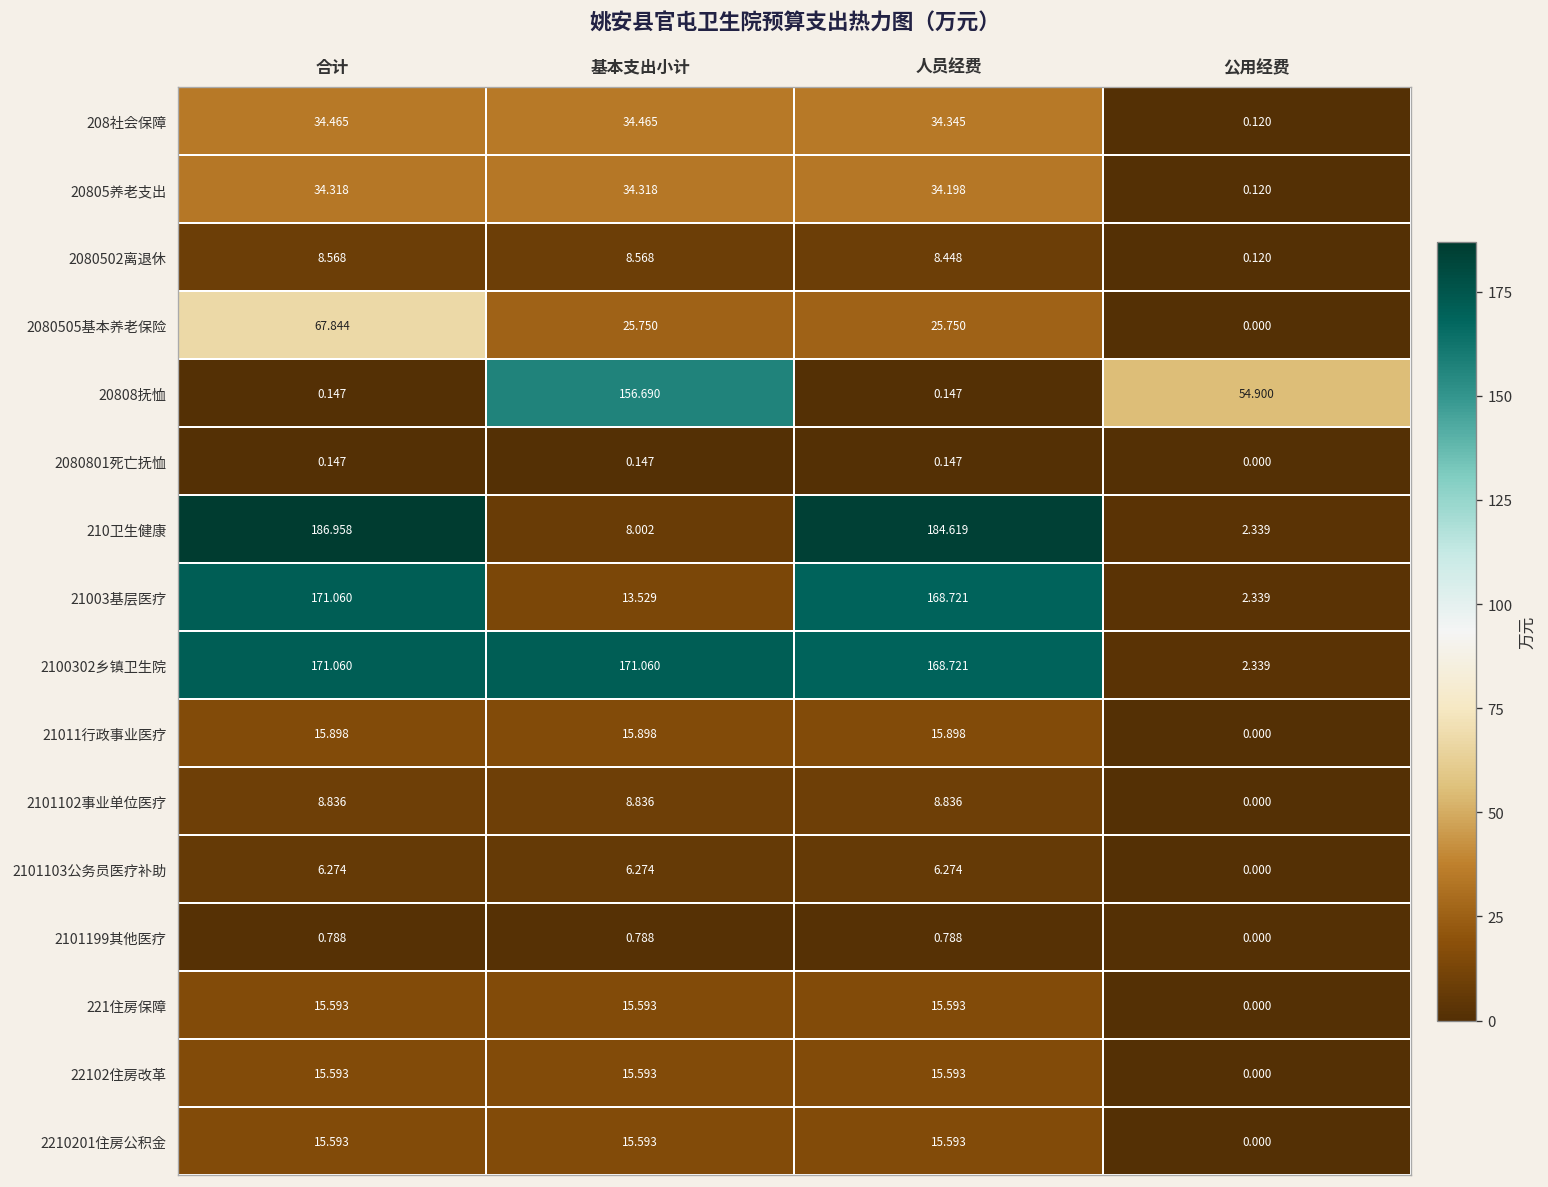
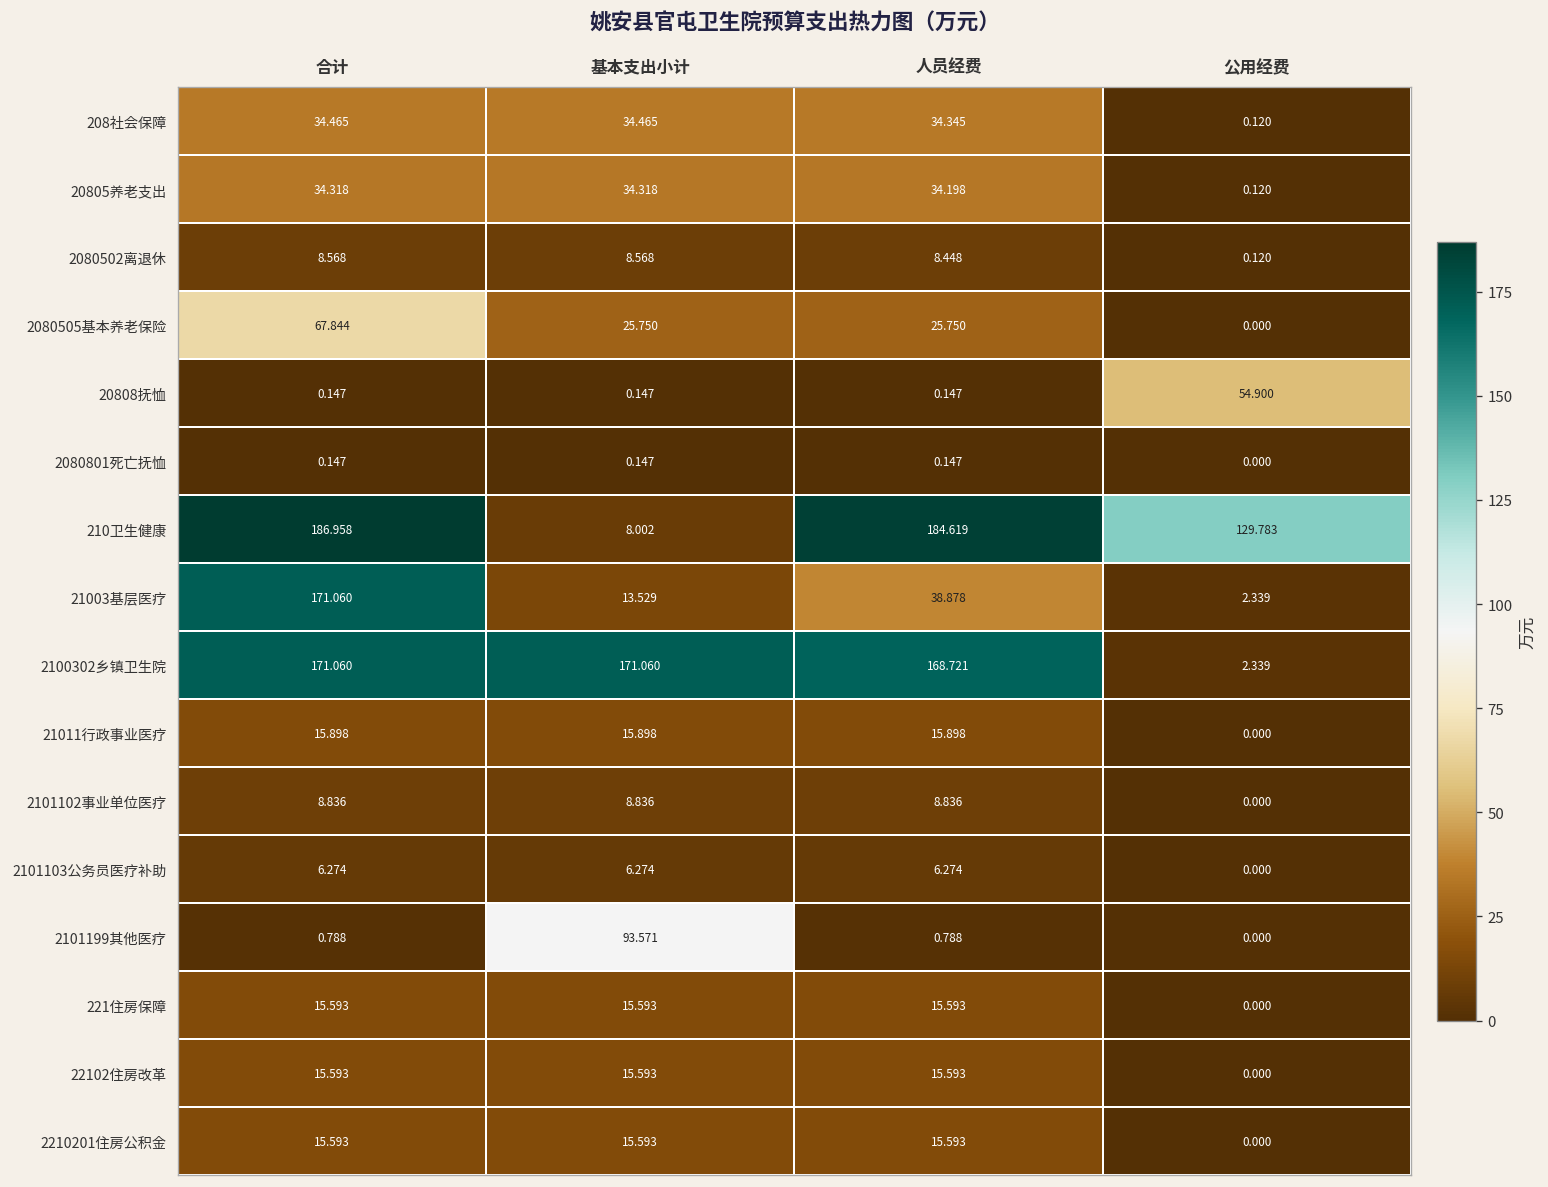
  {
    "208社会保障": {
      "合计": 34.465,
      "基本支出小计": 34.465,
      "人员经费": 34.345,
      "公用经费": 0.120
    },
    "20805养老支出": {
      "合计": 34.318,
      "基本支出小计": 34.318,
      "人员经费": 34.198,
      "公用经费": 0.120
    },
    "2080502离退休": {
      "合计": 8.568,
      "基本支出小计": 8.568,
      "人员经费": 8.448,
      "公用经费": 0.120
    },
    "2080505基本养老保险": {
      "合计": 67.844,
      "基本支出小计": 25.750,
      "人员经费": 25.750,
      "公用经费": 0.000
    },
    "20808抚恤": {
      "合计": 0.147,
-     "基本支出小计": 156.690,
+     "基本支出小计": 0.147,
      "人员经费": 0.147,
      "公用经费": 54.900
    },
    "2080801死亡抚恤": {
      "合计": 0.147,
      "基本支出小计": 0.147,
      "人员经费": 0.147,
      "公用经费": 0.000
    },
    "210卫生健康": {
      "合计": 186.958,
      "基本支出小计": 8.002,
      "人员经费": 184.619,
-     "公用经费": 2.339
+     "公用经费": 129.783
    },
    "21003基层医疗": {
      "合计": 171.060,
      "基本支出小计": 13.529,
-     "人员经费": 168.721,
+     "人员经费": 38.878,
      "公用经费": 2.339
    },
    "2100302乡镇卫生院": {
      "合计": 171.060,
      "基本支出小计": 171.060,
      "人员经费": 168.721,
      "公用经费": 2.339
    },
    "21011行政事业医疗": {
      "合计": 15.898,
      "基本支出小计": 15.898,
      "人员经费": 15.898,
      "公用经费": 0.000
    },
    "2101102事业单位医疗": {
      "合计": 8.836,
      "基本支出小计": 8.836,
      "人员经费": 8.836,
      "公用经费": 0.000
    },
    "2101103公务员医疗补助": {
      "合计": 6.274,
      "基本支出小计": 6.274,
      "人员经费": 6.274,
      "公用经费": 0.000
    },
    "2101199其他医疗": {
      "合计": 0.788,
-     "基本支出小计": 0.788,
+     "基本支出小计": 93.571,
      "人员经费": 0.788,
      "公用经费": 0.000
    },
    "221住房保障": {
      "合计": 15.593,
      "基本支出小计": 15.593,
      "人员经费": 15.593,
      "公用经费": 0.000
    },
    "22102住房改革": {
      "合计": 15.593,
      "基本支出小计": 15.593,
      "人员经费": 15.593,
      "公用经费": 0.000
    },
    "2210201住房公积金": {
      "合计": 15.593,
      "基本支出小计": 15.593,
      "人员经费": 15.593,
      "公用经费": 0.000
    }
  }
